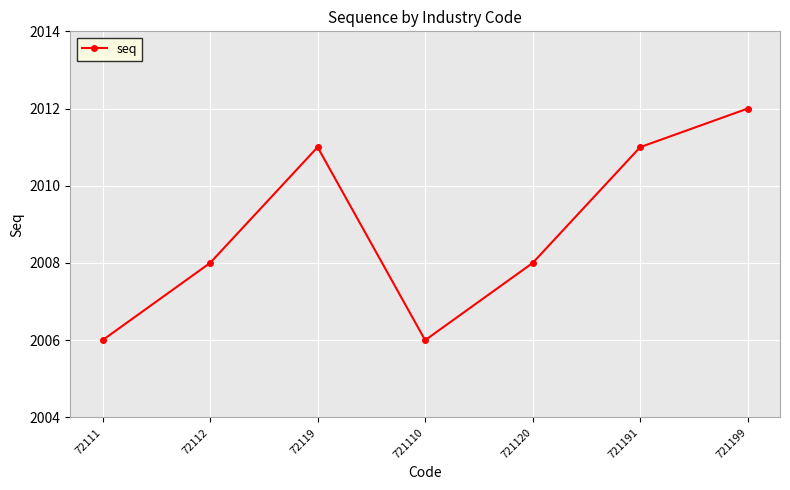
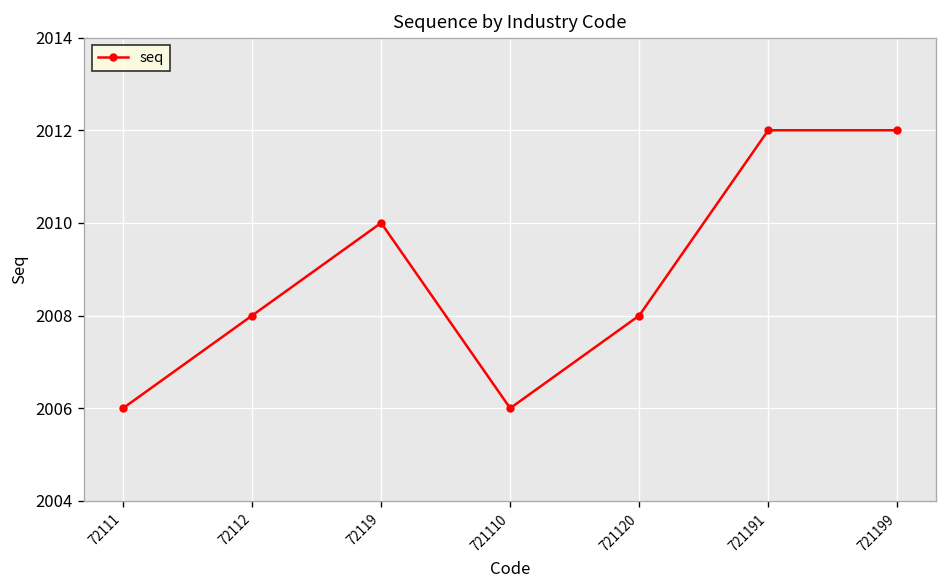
  {
    "72111": 2006,
    "72112": 2008,
-   "72119": 2011,
+   "72119": 2010,
    "721110": 2006,
    "721120": 2008,
-   "721191": 2011,
+   "721191": 2012,
    "721199": 2012
  }
